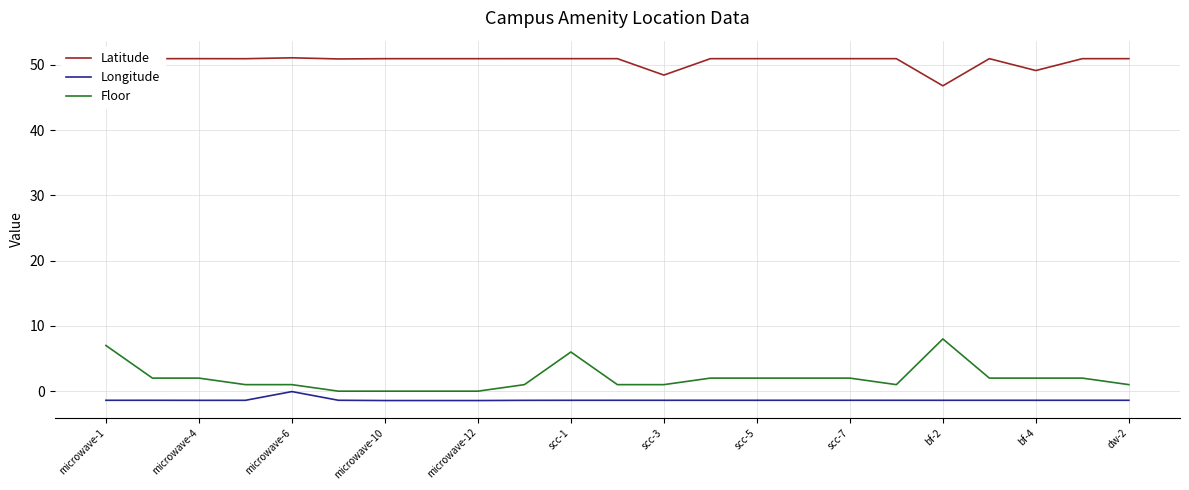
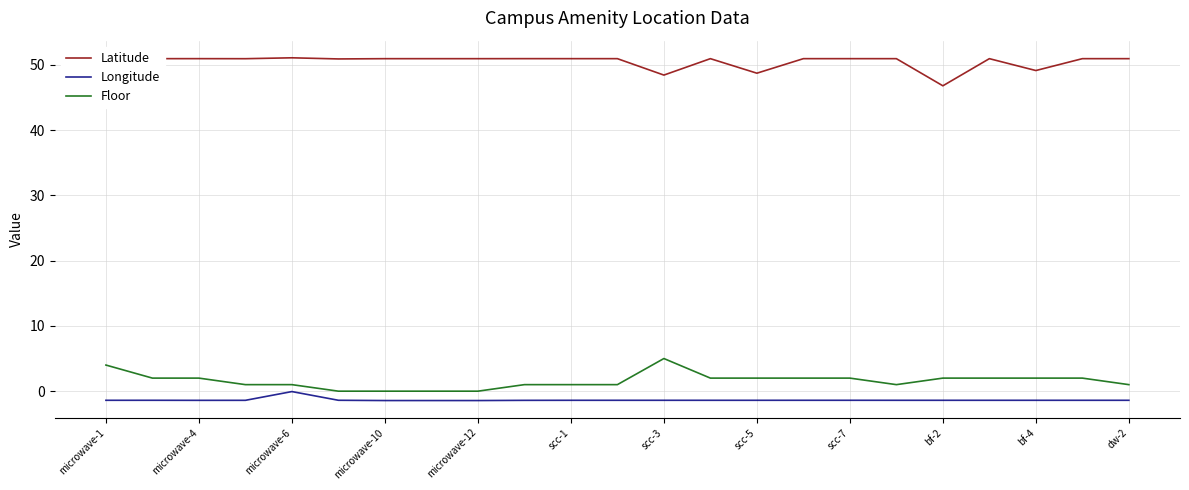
  {
    "Latitude": {
      "microwave-4": 51,
      "microwave-6": 51,
      "microwave-10": 51,
      "microwave-12": 51,
      "scc-1": 51,
      "scc-3": 48,
-     "scc-5": 51,
+     "scc-5": 49,
      "scc-7": 51,
      "bf-2": 47,
      "bf-4": 49,
      "dw-2": 51
    },
    "Longitude": {
      "microwave-1": -1,
      "microwave-4": -1,
      "microwave-6": 0,
      "microwave-10": -1,
      "microwave-12": -1,
      "scc-1": -1,
      "scc-3": -1,
      "scc-5": -1,
      "scc-7": -1,
      "bf-2": -1,
      "bf-4": -1,
      "dw-2": -1
    },
    "Floor": {
-     "microwave-1": 7,
+     "microwave-1": 4,
      "microwave-4": 2,
      "microwave-6": 1,
      "microwave-10": 0,
      "microwave-12": 0,
-     "scc-1": 6,
-     "scc-3": 1,
+     "scc-1": 1,
+     "scc-3": 5,
      "scc-5": 2,
      "scc-7": 2,
-     "bf-2": 8,
+     "bf-2": 2,
      "bf-4": 2,
      "dw-2": 1
    }
  }
